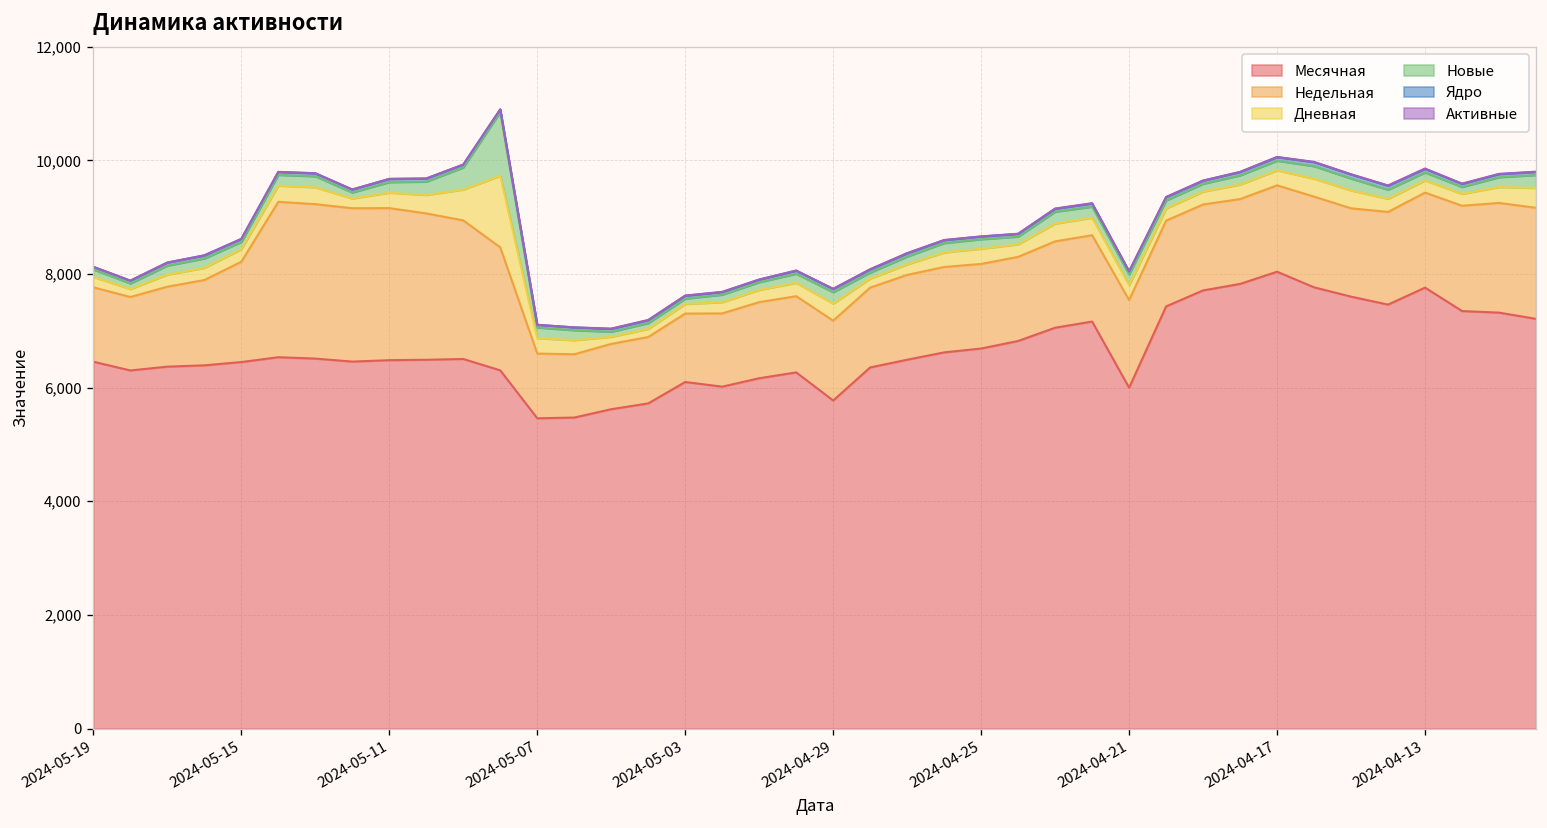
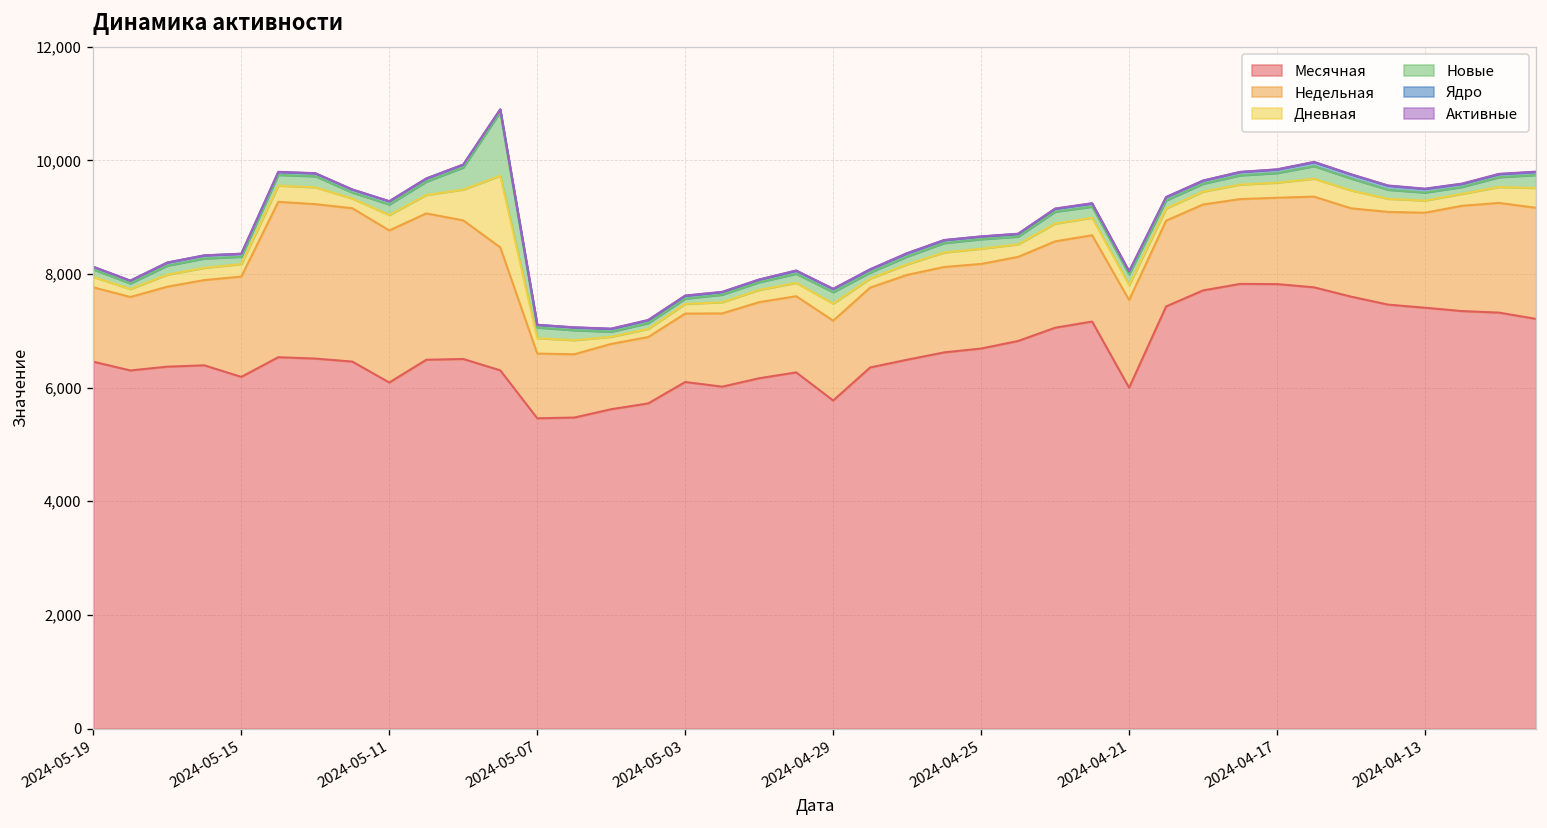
  {
    "Месячная": {
      "2024-05-19": "6,500",
-     "2024-05-15": "6,500",
-     "2024-05-11": "6,500",
+     "2024-05-15": "6,200",
+     "2024-05-11": "6,100",
      "2024-05-07": "5,500",
      "2024-05-03": "6,100",
      "2024-04-29": "5,800",
      "2024-04-25": "6,700",
      "2024-04-21": "6,000",
-     "2024-04-17": "8,000",
-     "2024-04-13": "7,800"
+     "2024-04-17": "7,800",
+     "2024-04-13": "7,400"
    },
    "Новые": {
      "2024-05-11": "200",
      "2024-04-29": "200",
      "2024-04-17": "200",
      "2024-04-13": "100"
    }
  }
